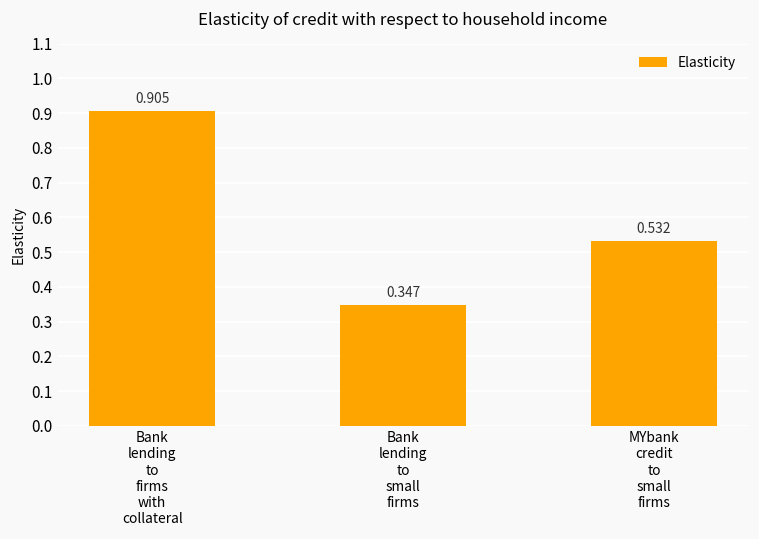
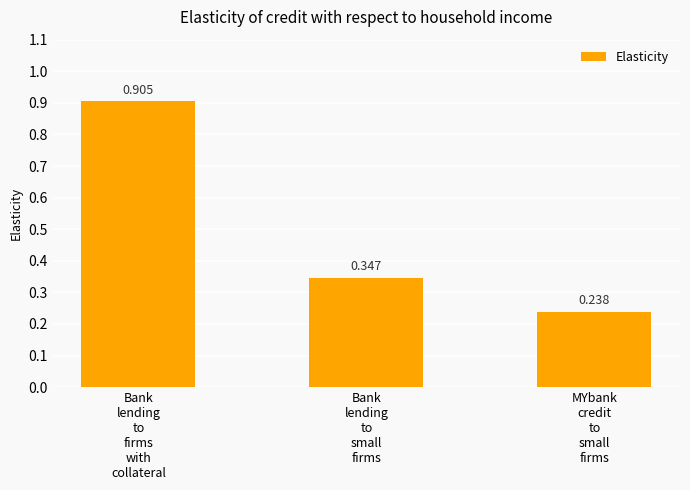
  {
    "Bank lending to firms with collateral": 0.905,
    "Bank lending to small firms": 0.347,
-   "MYbank credit to small firms": 0.532
+   "MYbank credit to small firms": 0.238
  }
